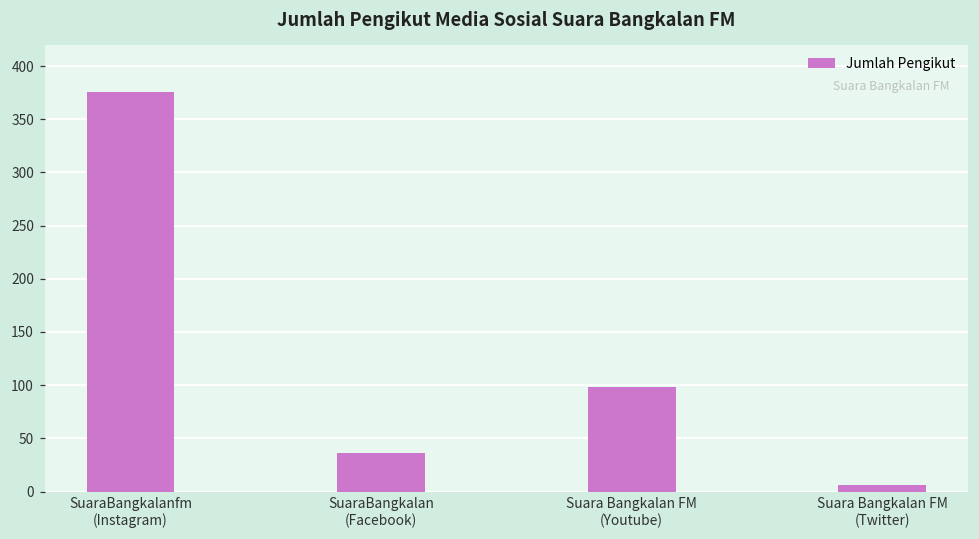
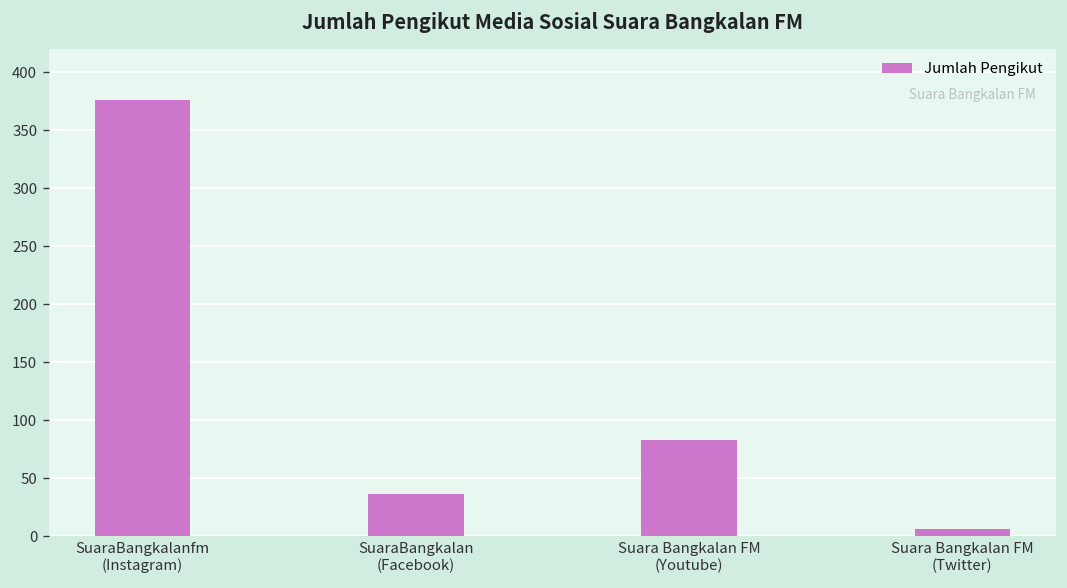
  {
    "SuaraBangkalanfm (Instagram)": 380,
    "SuaraBangkalan (Facebook)": 40,
-   "Suara Bangkalan FM (Youtube)": 100,
+   "Suara Bangkalan FM (Youtube)": 80,
    "Suara Bangkalan FM (Twitter)": 10
  }
